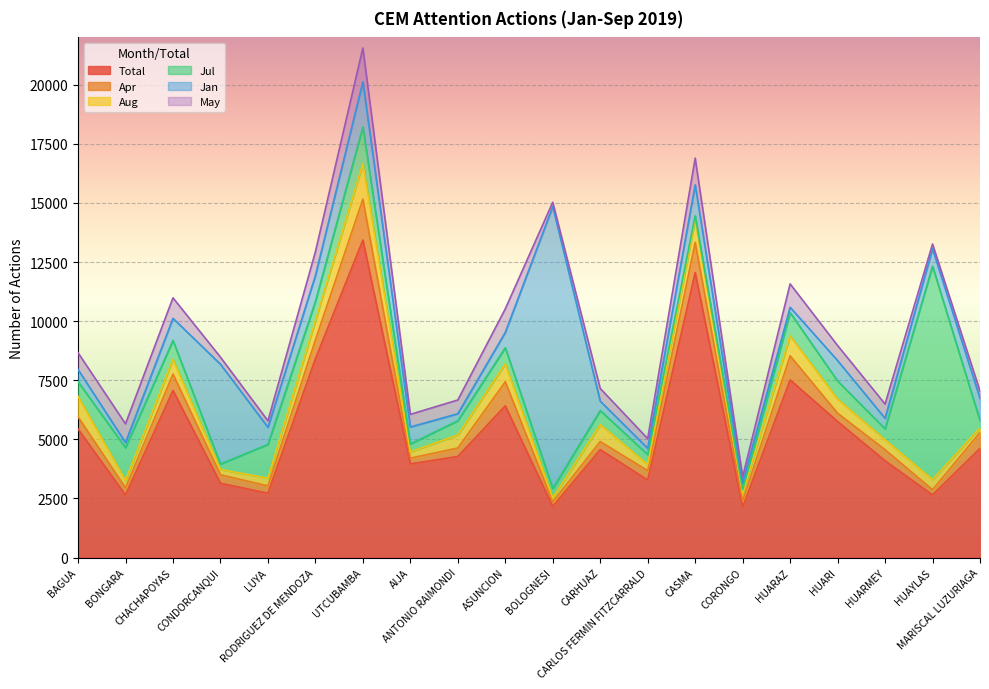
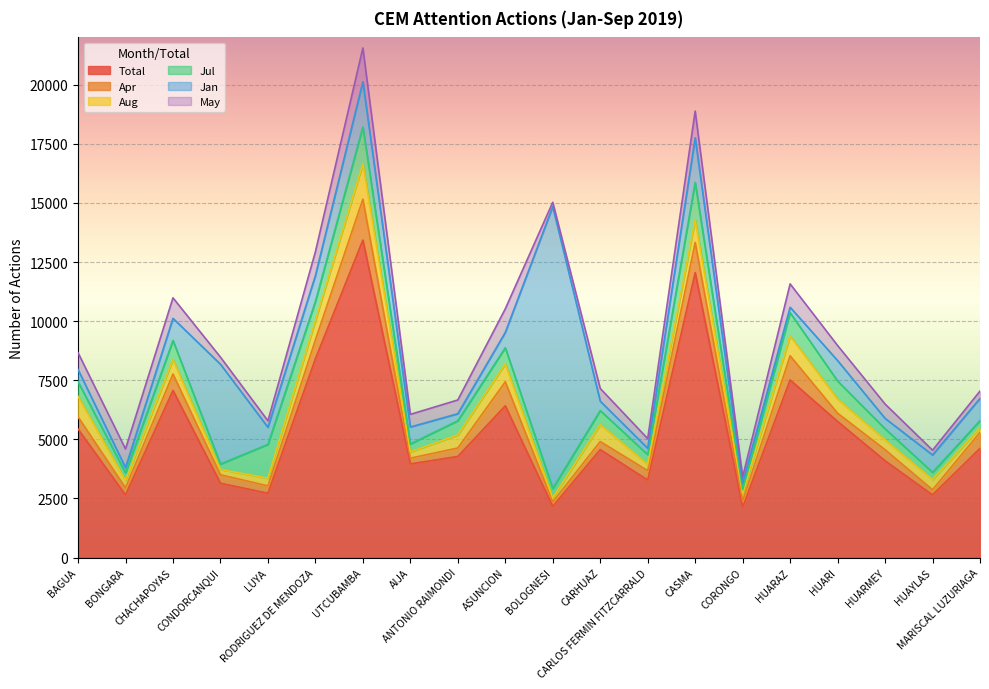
  {
    "Aug": {
      "BAGUA": 900,
      "BONGARA": 300,
      "CHACHAPOYAS": 600,
      "CONDORCANQUI": 200,
      "LUYA": 300,
      "RODRIGUEZ DE MENDOZA": 800,
      "UTCUBAMBA": 1500,
      "AIJA": 300,
      "ANTONIO RAIMONDI": 600,
      "ASUNCION": 800,
      "BOLOGNESI": 200,
      "CARHUAZ": 700,
      "CARLOS FERMIN FITZCARRALD": 300,
      "CASMA": 1000,
      "CORONGO": 300,
      "HUARAZ": 800,
      "HUARI": 600,
      "HUARMEY": 400,
      "HUAYLAS": 400,
      "MARISCAL LUZURIAGA": 200
    },
    "Jul": {
      "BAGUA": 600,
-     "BONGARA": 1400,
+     "BONGARA": 300,
      "CHACHAPOYAS": 800,
      "CONDORCANQUI": 200,
      "LUYA": 1400,
      "RODRIGUEZ DE MENDOZA": 800,
      "UTCUBAMBA": 1600,
      "AIJA": 300,
      "ANTONIO RAIMONDI": 600,
      "ASUNCION": 700,
      "BOLOGNESI": 400,
      "CARHUAZ": 600,
      "CARLOS FERMIN FITZCARRALD": 400,
-     "CASMA": 200,
+     "CASMA": 1600,
      "CORONGO": 200,
      "HUARAZ": 1000,
      "HUARI": 800,
      "HUARMEY": 500,
-     "HUAYLAS": 9000,
+     "HUAYLAS": 300,
      "MARISCAL LUZURIAGA": 300
    },
    "Jan": {
      "BAGUA": 500,
      "BONGARA": 200,
      "CHACHAPOYAS": 900,
      "CONDORCANQUI": 4200,
      "LUYA": 700,
      "RODRIGUEZ DE MENDOZA": 1100,
      "UTCUBAMBA": 1900,
      "AIJA": 700,
      "ANTONIO RAIMONDI": 300,
      "ASUNCION": 600,
      "BOLOGNESI": 11900,
      "CARHUAZ": 400,
      "CARLOS FERMIN FITZCARRALD": 300,
-     "CASMA": 1300,
+     "CASMA": 1900,
      "CORONGO": 300,
      "HUARAZ": 200,
      "HUARI": 900,
      "HUARMEY": 400,
      "HUAYLAS": 700,
      "MARISCAL LUZURIAGA": 900
    },
    "May": {
      "BAGUA": 700,
      "BONGARA": 800,
      "CHACHAPOYAS": 900,
      "CONDORCANQUI": 300,
      "LUYA": 300,
      "RODRIGUEZ DE MENDOZA": 1000,
      "UTCUBAMBA": 1400,
      "AIJA": 500,
      "ANTONIO RAIMONDI": 600,
      "ASUNCION": 1000,
      "BOLOGNESI": 200,
      "CARHUAZ": 500,
      "CARLOS FERMIN FITZCARRALD": 400,
      "CASMA": 1100,
      "CORONGO": 300,
      "HUARAZ": 1000,
      "HUARI": 600,
      "HUARMEY": 600,
      "HUAYLAS": 200,
      "MARISCAL LUZURIAGA": 300
    }
  }
